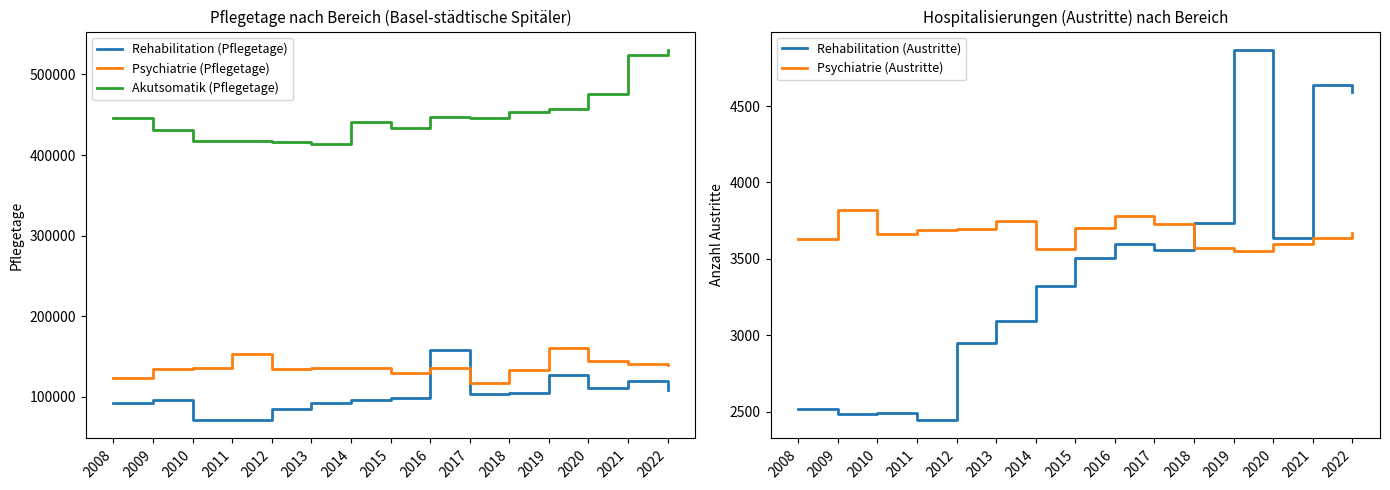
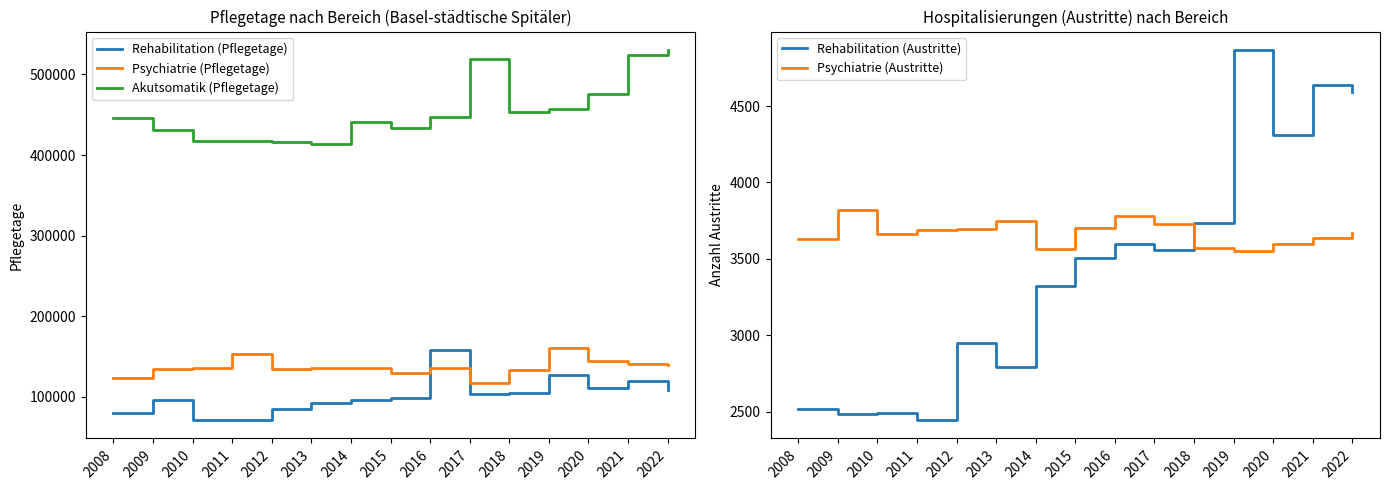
  {
    "Pflegetage nach Bereich (Basel-städtische Spitäler)": {
      "Rehabilitation (Pflegetage)": {
-       "2008": 90000,
+       "2008": 80000,
        "2009": 100000,
        "2010": 70000,
        "2011": 70000,
        "2012": 90000,
        "2013": 90000,
        "2014": 100000,
        "2015": 100000,
        "2016": 160000,
        "2017": 100000,
        "2018": 110000,
        "2019": 130000,
        "2020": 110000,
        "2021": 120000,
        "2022": 110000
      },
      "Psychiatrie (Pflegetage)": {
        "2008": 120000,
        "2009": 130000,
        "2010": 140000,
        "2011": 150000,
        "2012": 140000,
        "2013": 140000,
        "2014": 140000,
        "2015": 130000,
        "2016": 140000,
        "2017": 120000,
        "2018": 130000,
        "2019": 160000,
        "2020": 140000,
        "2021": 140000,
        "2022": 140000
      },
      "Akutsomatik (Pflegetage)": {
        "2008": 450000,
        "2009": 430000,
        "2010": 420000,
        "2011": 420000,
        "2012": 420000,
        "2013": 410000,
        "2014": 440000,
        "2015": 430000,
        "2016": 450000,
-       "2017": 450000,
+       "2017": 520000,
        "2018": 450000,
        "2019": 460000,
        "2020": 480000,
        "2021": 520000,
        "2022": 530000
      }
    },
    "Hospitalisierungen (Austritte) nach Bereich": {
      "Rehabilitation (Austritte)": {
        "2008": 2520,
        "2009": 2480,
        "2010": 2490,
        "2011": 2450,
        "2012": 2950,
-       "2013": 3090,
+       "2013": 2790,
        "2014": 3330,
        "2015": 3510,
        "2016": 3600,
        "2017": 3560,
        "2018": 3730,
        "2019": 4870,
-       "2020": 3640,
+       "2020": 4310,
        "2021": 4640,
        "2022": 4590
      },
      "Psychiatrie (Austritte)": {
        "2008": 3630,
        "2009": 3820,
        "2010": 3660,
        "2011": 3690,
        "2012": 3690,
        "2013": 3750,
        "2014": 3570,
        "2015": 3700,
        "2016": 3780,
        "2017": 3730,
        "2018": 3570,
        "2019": 3550,
        "2020": 3600,
        "2021": 3640,
        "2022": 3670
      }
    }
  }
